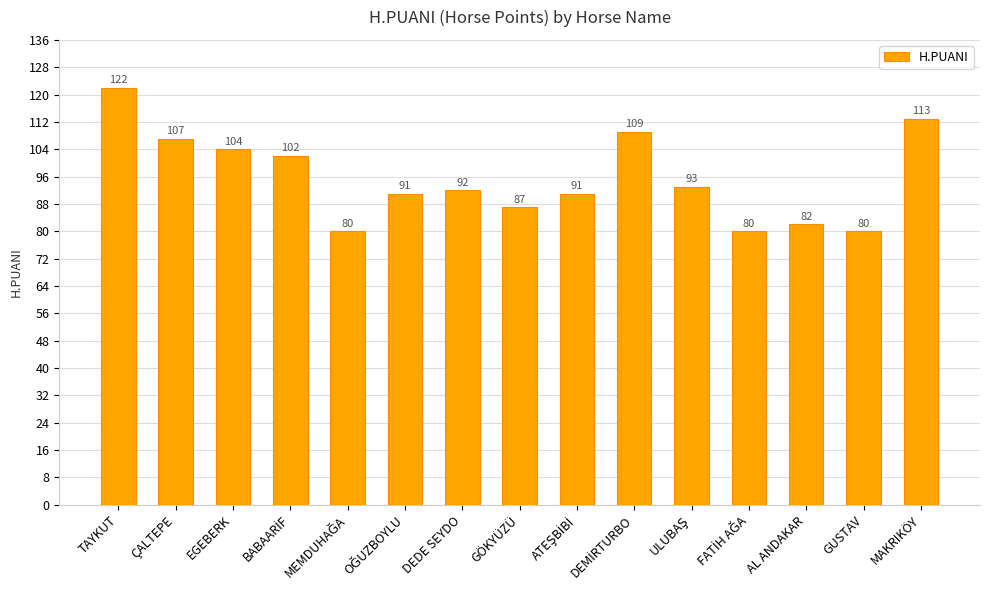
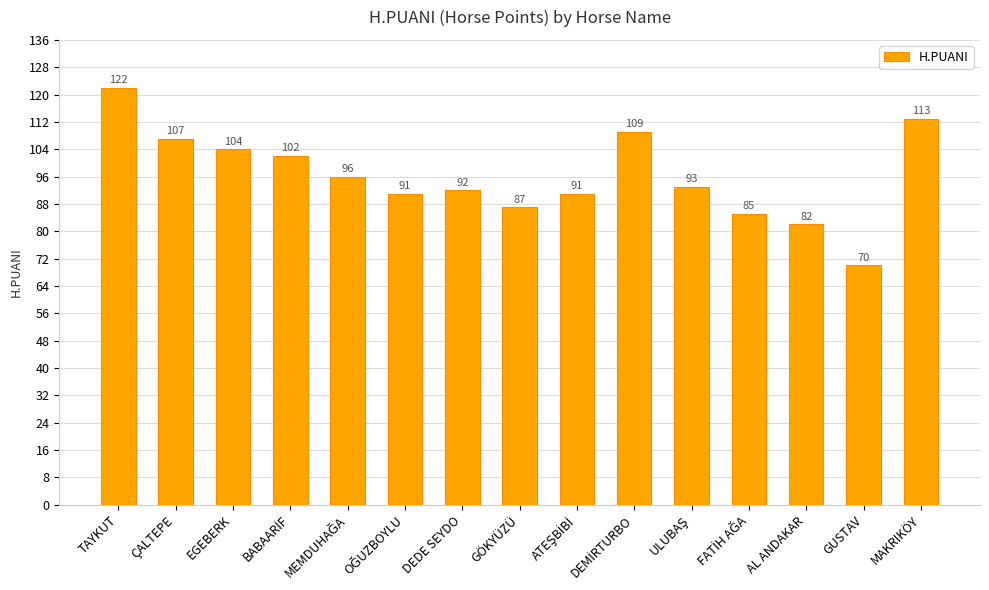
  {
    "TAYKUT": 122,
    "ÇALTEPE": 107,
    "EGEBERK": 104,
    "BABAARİF": 102,
-   "MEMDUHAĞA": 80,
+   "MEMDUHAĞA": 96,
    "OĞUZBOYLU": 91,
    "DEDE SEYDO": 92,
    "GÖKYÜZÜ": 87,
    "ATEŞBİBİ": 91,
    "DEMİRTURBO": 109,
    "ULUBAŞ": 93,
-   "FATİH AĞA": 80,
+   "FATİH AĞA": 85,
    "AL ANDAKAR": 82,
-   "GUSTAV": 80,
+   "GUSTAV": 70,
    "MAKRIKÖY": 113
  }
